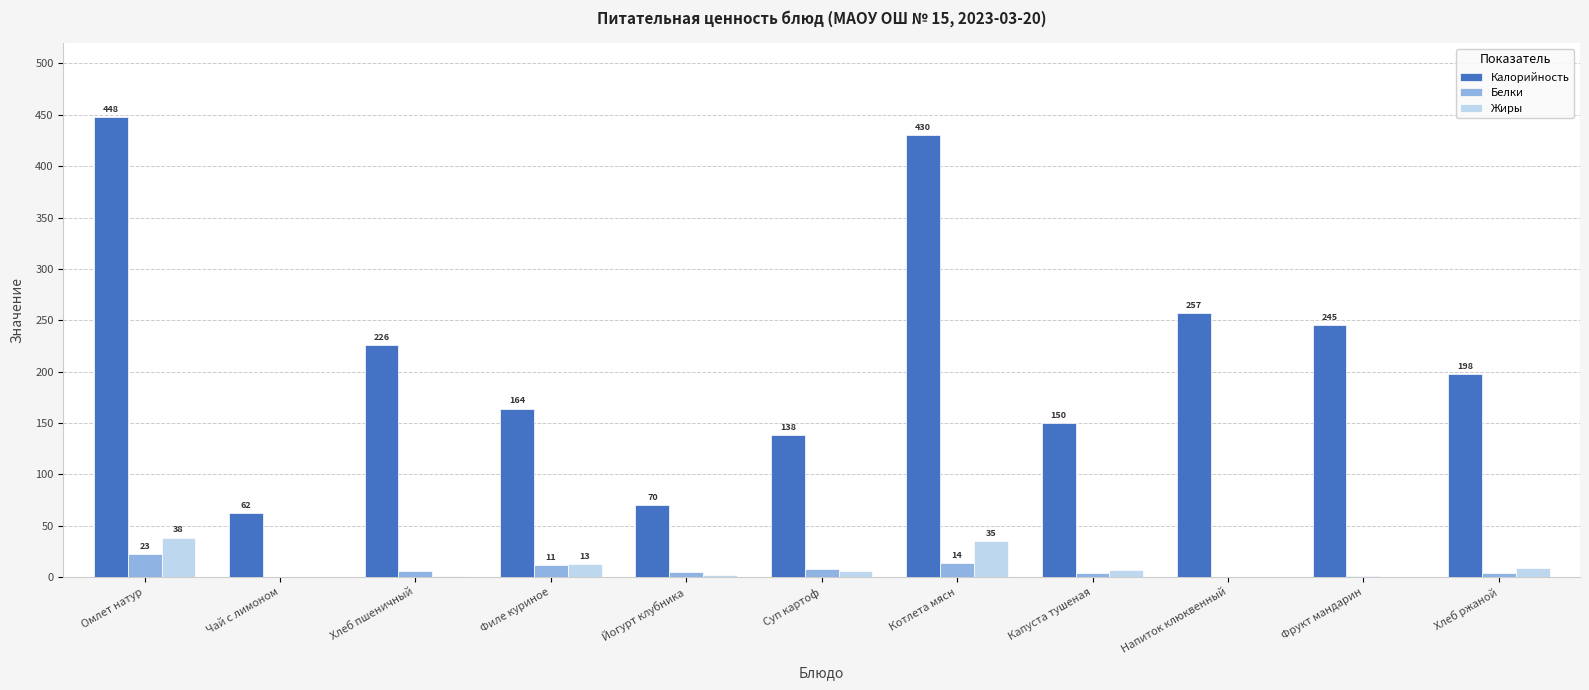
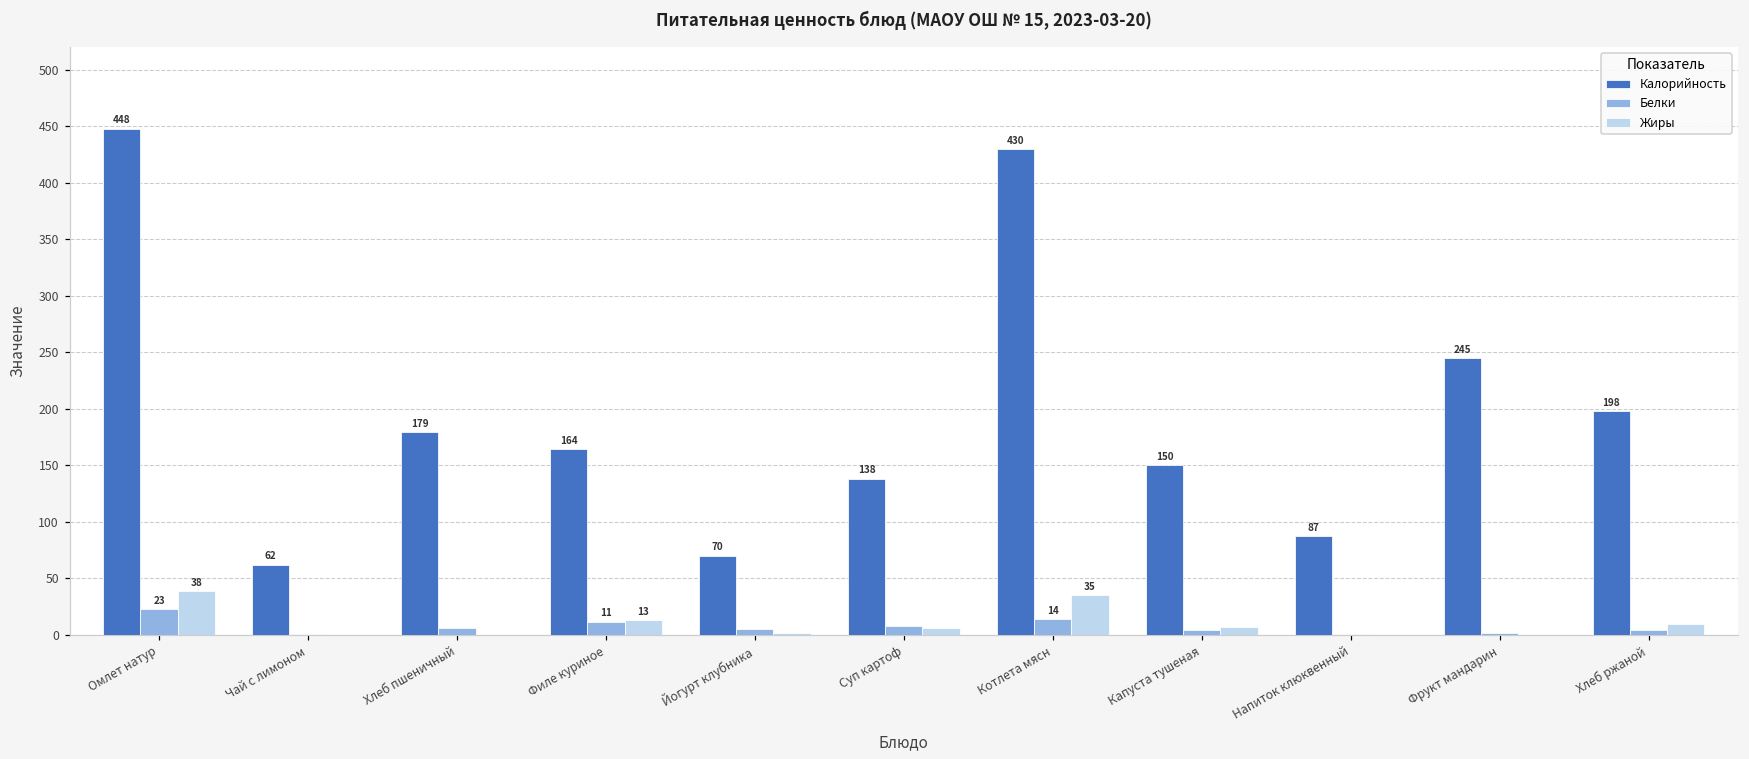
  {
    "Калорийность": {
      "Омлет натур": 448,
      "Чай с лимоном": 62,
-     "Хлеб пшеничный": 226,
+     "Хлеб пшеничный": 179,
      "Филе куриное": 164,
      "Йогурт клубника": 70,
      "Суп картоф": 138,
      "Котлета мясн": 430,
      "Капуста тушеная": 150,
-     "Напиток клюквенный": 257,
+     "Напиток клюквенный": 87,
      "Фрукт мандарин": 245,
      "Хлеб ржаной": 198
    }
  }
